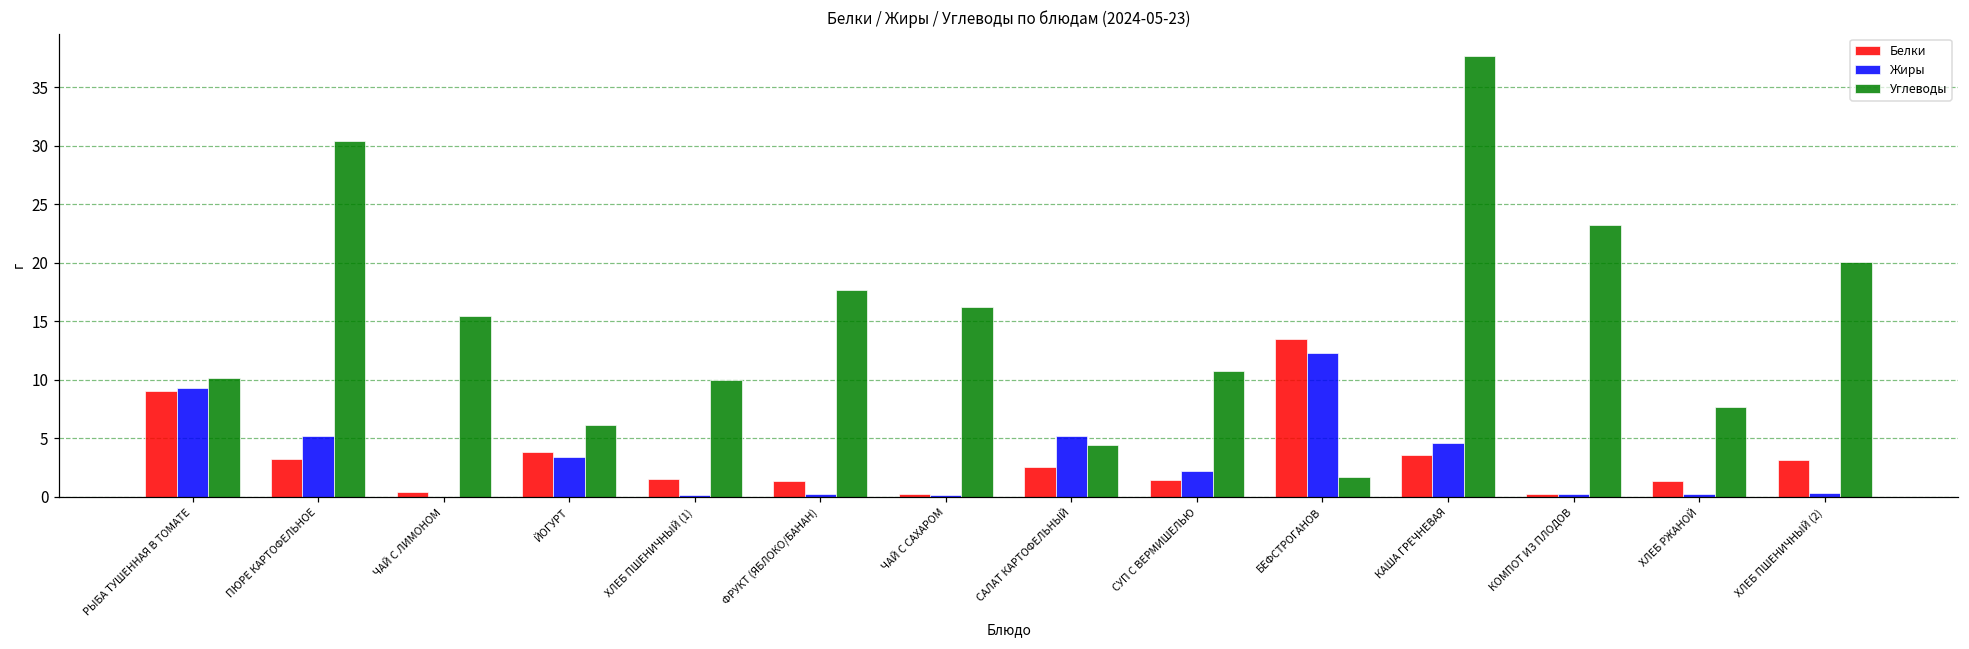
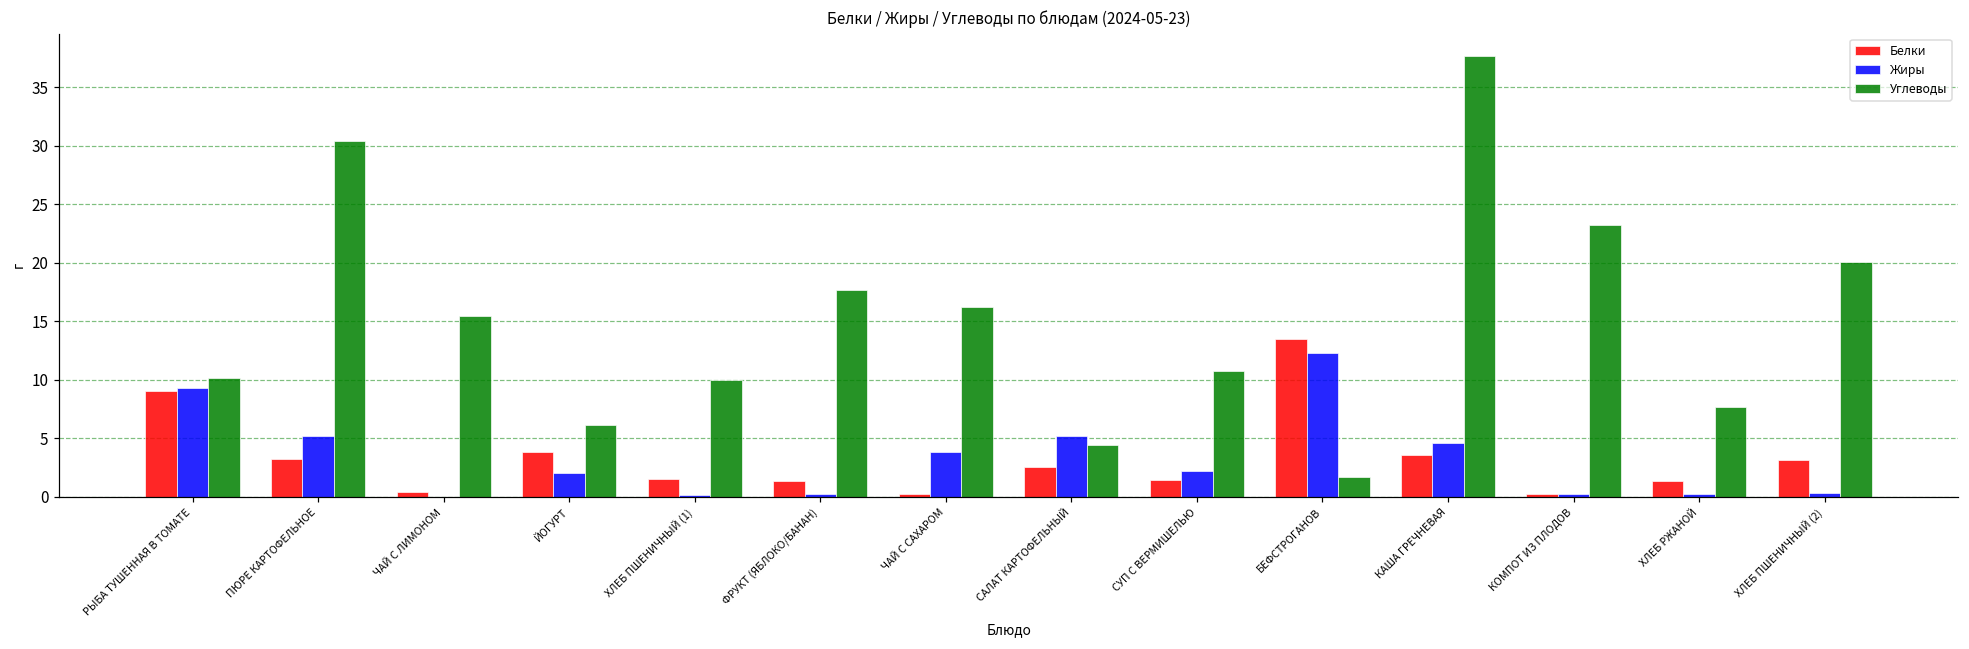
  {
    "Белки": {
      "РЫБА ТУШЕННАЯ В ТОМАТЕ": 9.0,
      "ПЮРЕ КАРТОФЕЛЬНОЕ": 3.2,
      "ЧАЙ С ЛИМОНОМ": 0.4,
      "ЙОГУРТ": 3.8,
      "ХЛЕБ ПШЕНИЧНЫЙ (1)": 1.5,
      "ФРУКТ (ЯБЛОКО/БАНАН)": 1.3,
      "САЛАТ КАРТОФЕЛЬНЫЙ": 2.5,
      "СУП С ВЕРМИШЕЛЬЮ": 1.4,
      "БЕФСТРОГАНОВ": 13.5,
      "КАША ГРЕЧНЕВАЯ": 3.6,
      "ХЛЕБ РЖАНОЙ": 1.3,
      "ХЛЕБ ПШЕНИЧНЫЙ (2)": 3.1
    },
    "Жиры": {
      "РЫБА ТУШЕННАЯ В ТОМАТЕ": 9.3,
      "ПЮРЕ КАРТОФЕЛЬНОЕ": 5.2,
      "ЧАЙ С ЛИМОНОМ": 0.0,
-     "ЙОГУРТ": 3.4,
-     "ЧАЙ С САХАРОМ": 0.1,
+     "ЙОГУРТ": 2.0,
+     "ЧАЙ С САХАРОМ": 3.8,
      "САЛАТ КАРТОФЕЛЬНЫЙ": 5.2,
      "СУП С ВЕРМИШЕЛЬЮ": 2.2,
      "БЕФСТРОГАНОВ": 12.3,
      "КАША ГРЕЧНЕВАЯ": 4.6,
      "ХЛЕБ ПШЕНИЧНЫЙ (2)": 0.3
    },
    "Углеводы": {
      "РЫБА ТУШЕННАЯ В ТОМАТЕ": 10.1,
      "ПЮРЕ КАРТОФЕЛЬНОЕ": 30.4,
      "ЧАЙ С ЛИМОНОМ": 15.4,
      "ЙОГУРТ": 6.1,
      "ХЛЕБ ПШЕНИЧНЫЙ (1)": 10.0,
      "ФРУКТ (ЯБЛОКО/БАНАН)": 17.7,
      "ЧАЙ С САХАРОМ": 16.2,
      "САЛАТ КАРТОФЕЛЬНЫЙ": 4.4,
      "СУП С ВЕРМИШЕЛЬЮ": 10.7,
      "БЕФСТРОГАНОВ": 1.7,
      "КАША ГРЕЧНЕВАЯ": 37.7,
      "КОМПОТ ИЗ ПЛОДОВ": 23.2,
      "ХЛЕБ РЖАНОЙ": 7.7,
      "ХЛЕБ ПШЕНИЧНЫЙ (2)": 20.1
    }
  }
